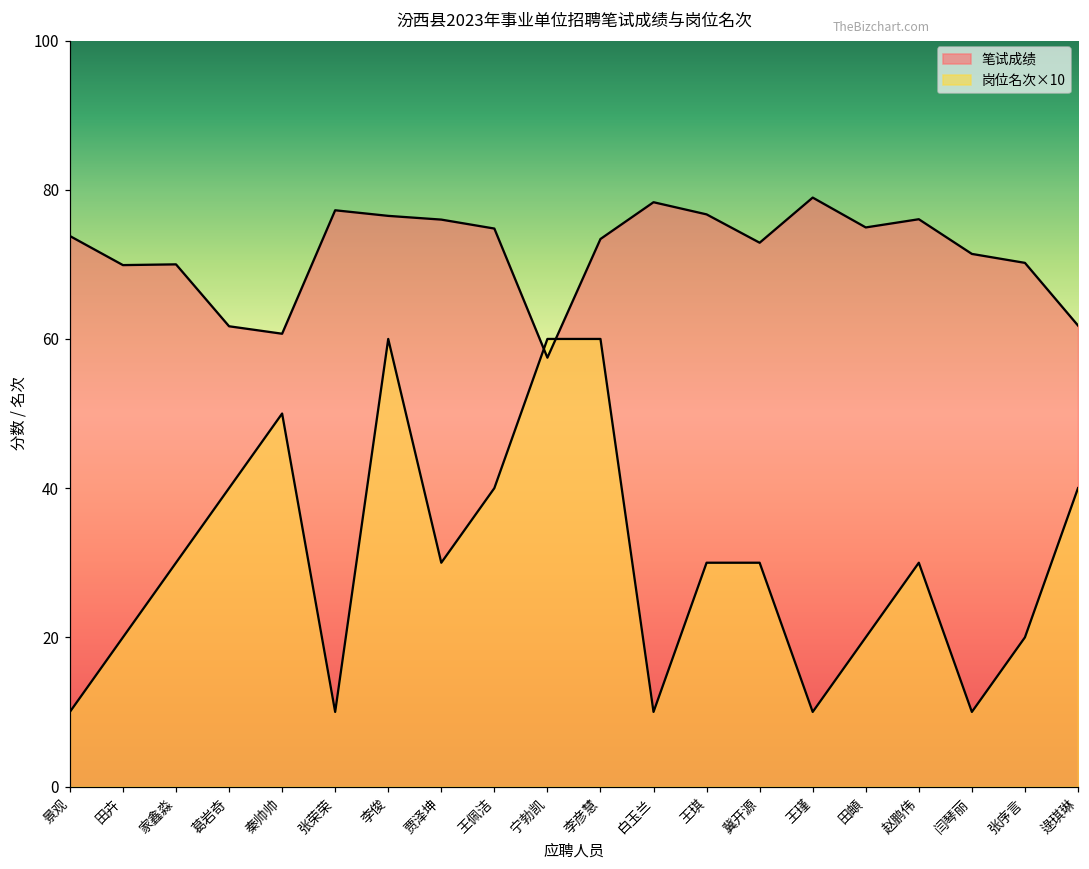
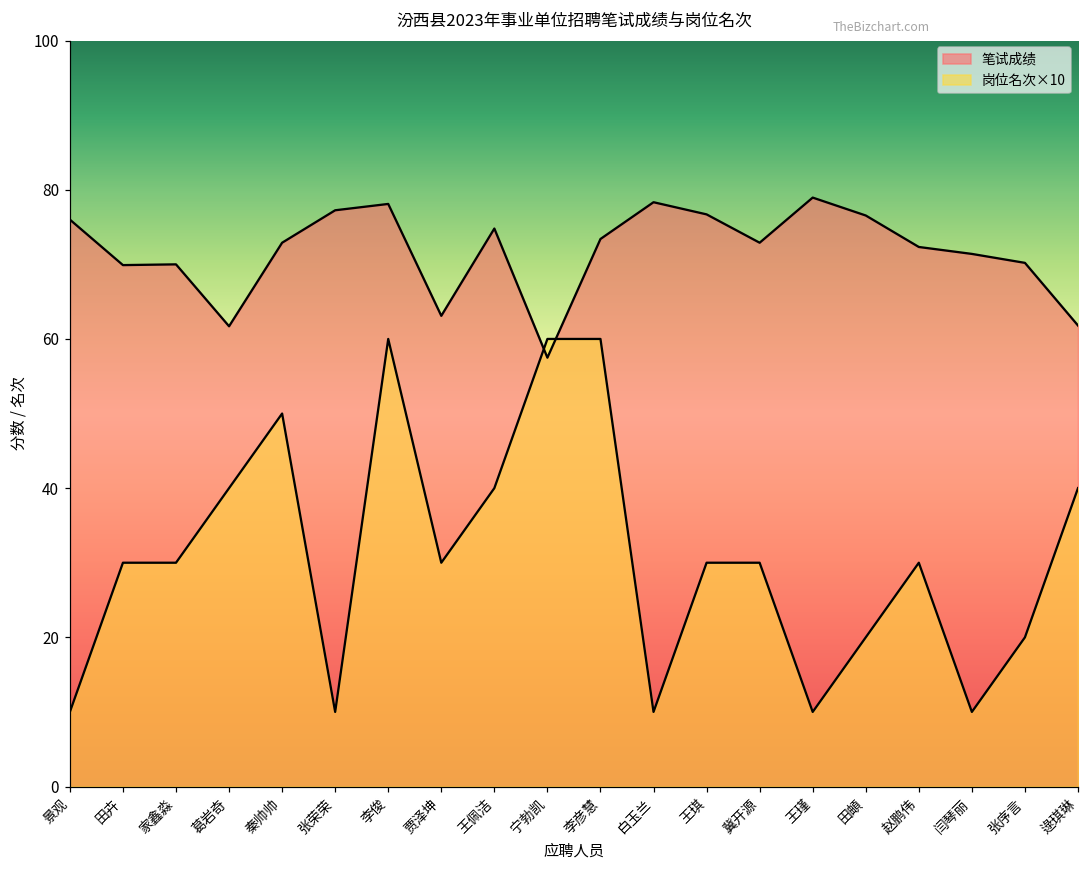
  {
    "笔试成绩": {
-     "景观": 74,
+     "景观": 76,
      "田卉": 70,
      "家鑫淼": 70,
      "葛岩奇": 62,
-     "秦帅帅": 61,
+     "秦帅帅": 73,
      "张荣荣": 77,
-     "李俊": 77,
-     "贾泽坤": 76,
+     "李俊": 78,
+     "贾泽坤": 63,
      "王佩洁": 75,
      "宁勃凯": 57,
      "李彦慧": 73,
      "白玉兰": 78,
      "王琪": 77,
      "冀开源": 73,
      "王瑾": 79,
-     "田頔": 75,
-     "赵鹏伟": 76,
+     "田頔": 77,
+     "赵鹏伟": 72,
      "闫琴丽": 71,
      "张序言": 70,
      "逯琪琳": 62
    },
    "岗位名次×10": {
      "景观": 10,
-     "田卉": 20,
+     "田卉": 30,
      "家鑫淼": 30,
      "葛岩奇": 40,
      "秦帅帅": 50,
      "张荣荣": 10,
      "李俊": 60,
      "贾泽坤": 30,
      "王佩洁": 40,
      "宁勃凯": 60,
      "李彦慧": 60,
      "白玉兰": 10,
      "王琪": 30,
      "冀开源": 30,
      "王瑾": 10,
      "田頔": 20,
      "赵鹏伟": 30,
      "闫琴丽": 10,
      "张序言": 20,
      "逯琪琳": 40
    }
  }
